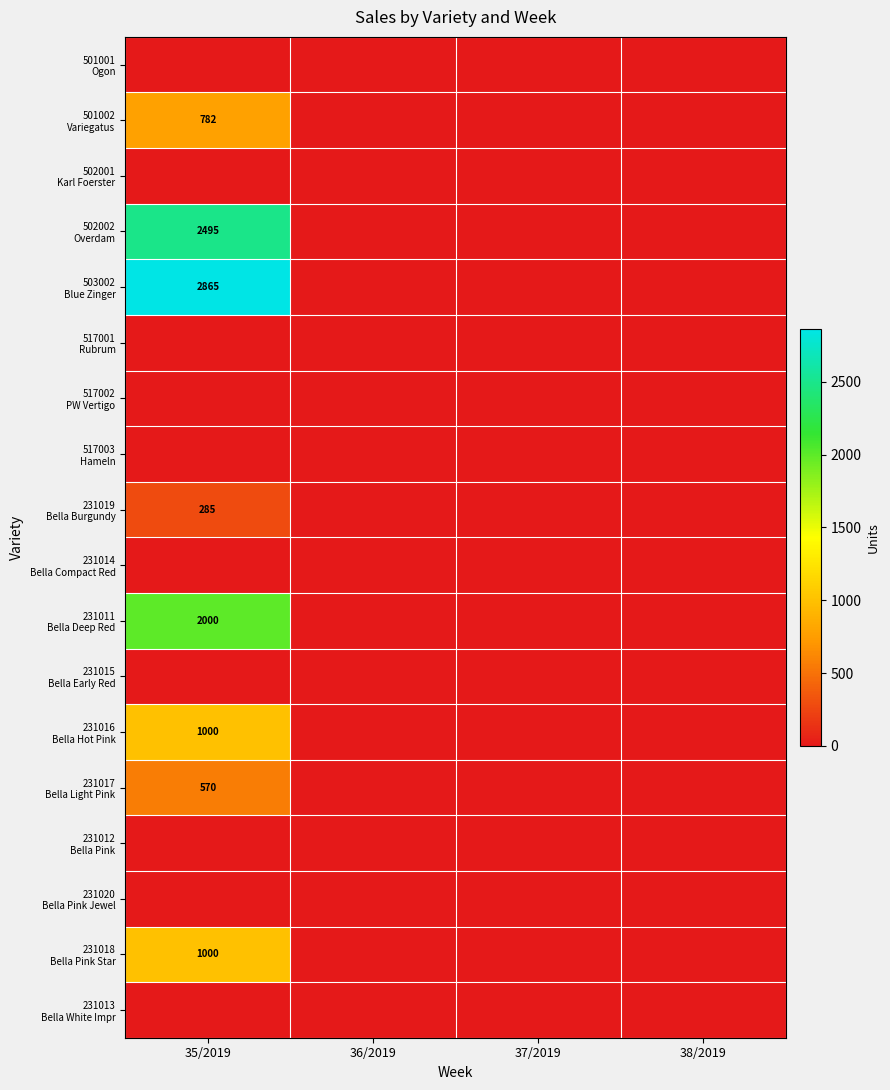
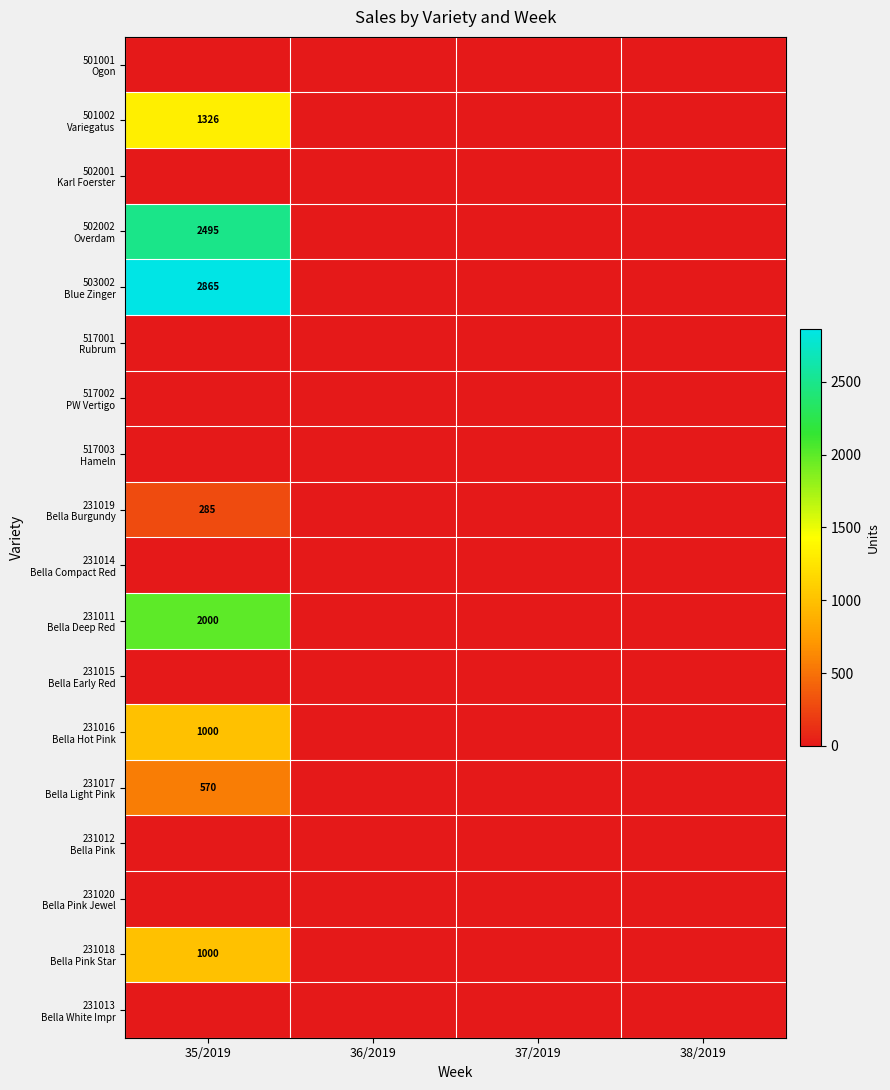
  {
    "501002 Variegatus": {
-     "35/2019": 782
+     "35/2019": 1326
    },
    "502002 Overdam": {
      "35/2019": 2495
    },
    "503002 Blue Zinger": {
      "35/2019": 2865
    },
    "231019 Bella Burgundy": {
      "35/2019": 285
    },
    "231011 Bella Deep Red": {
      "35/2019": 2000
    },
    "231016 Bella Hot Pink": {
      "35/2019": 1000
    },
    "231017 Bella Light Pink": {
      "35/2019": 570
    },
    "231018 Bella Pink Star": {
      "35/2019": 1000
    }
  }
